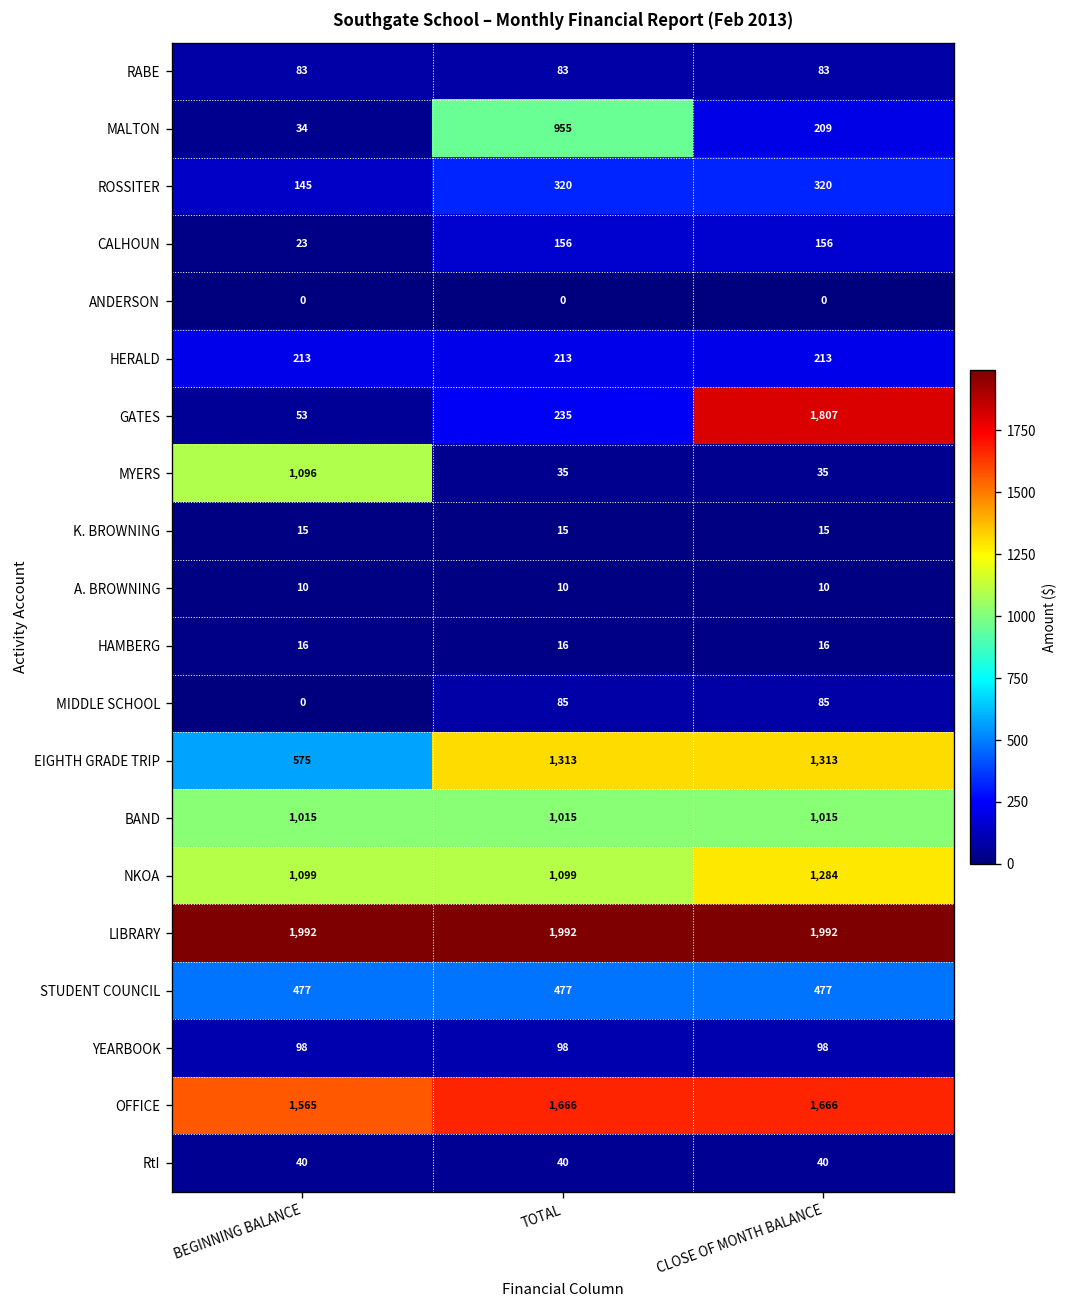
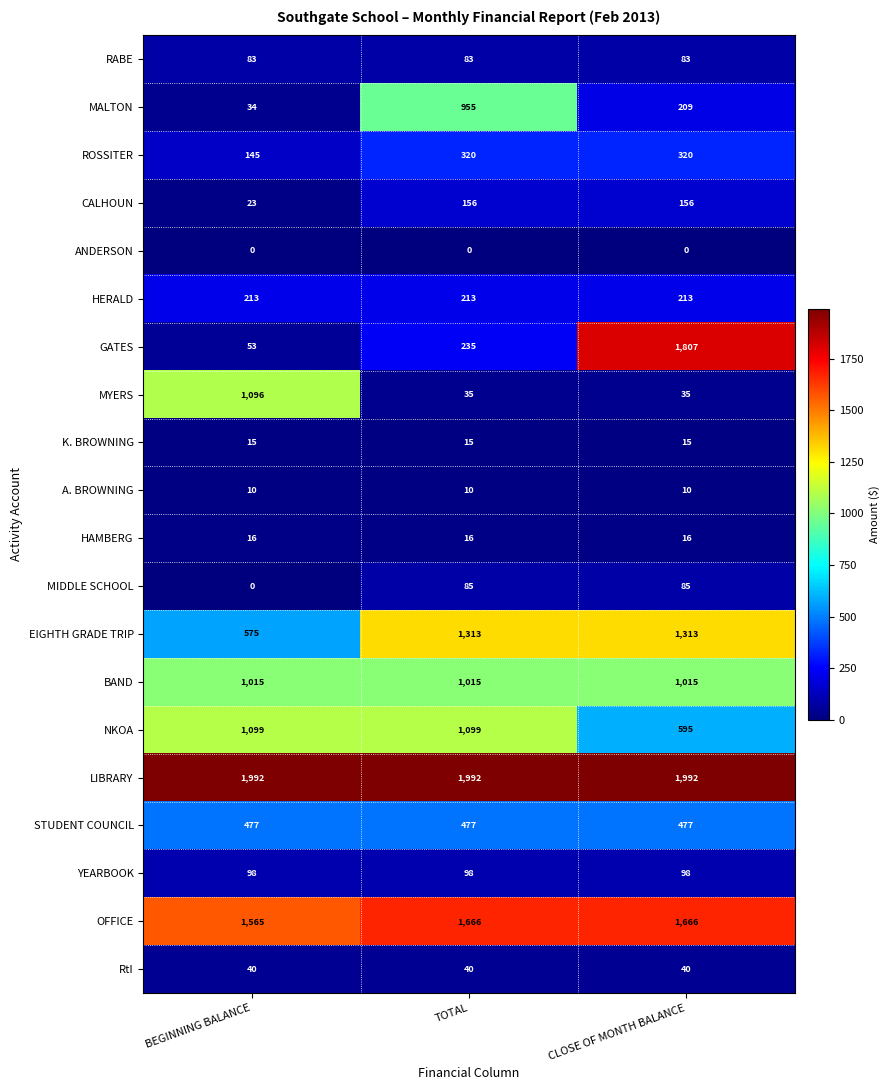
  {
    "RABE": {
      "BEGINNING BALANCE": "83",
      "TOTAL": "83",
      "CLOSE OF MONTH BALANCE": "83"
    },
    "MALTON": {
      "BEGINNING BALANCE": "34",
      "TOTAL": "955",
      "CLOSE OF MONTH BALANCE": "209"
    },
    "ROSSITER": {
      "BEGINNING BALANCE": "145",
      "TOTAL": "320",
      "CLOSE OF MONTH BALANCE": "320"
    },
    "CALHOUN": {
      "BEGINNING BALANCE": "23",
      "TOTAL": "156",
      "CLOSE OF MONTH BALANCE": "156"
    },
    "ANDERSON": {
      "BEGINNING BALANCE": "0",
      "TOTAL": "0",
      "CLOSE OF MONTH BALANCE": "0"
    },
    "HERALD": {
      "BEGINNING BALANCE": "213",
      "TOTAL": "213",
      "CLOSE OF MONTH BALANCE": "213"
    },
    "GATES": {
      "BEGINNING BALANCE": "53",
      "TOTAL": "235",
      "CLOSE OF MONTH BALANCE": "1,807"
    },
    "MYERS": {
      "BEGINNING BALANCE": "1,096",
      "TOTAL": "35",
      "CLOSE OF MONTH BALANCE": "35"
    },
    "K. BROWNING": {
      "BEGINNING BALANCE": "15",
      "TOTAL": "15",
      "CLOSE OF MONTH BALANCE": "15"
    },
    "A. BROWNING": {
      "BEGINNING BALANCE": "10",
      "TOTAL": "10",
      "CLOSE OF MONTH BALANCE": "10"
    },
    "HAMBERG": {
      "BEGINNING BALANCE": "16",
      "TOTAL": "16",
      "CLOSE OF MONTH BALANCE": "16"
    },
    "MIDDLE SCHOOL": {
      "BEGINNING BALANCE": "0",
      "TOTAL": "85",
      "CLOSE OF MONTH BALANCE": "85"
    },
    "EIGHTH GRADE TRIP": {
      "BEGINNING BALANCE": "575",
      "TOTAL": "1,313",
      "CLOSE OF MONTH BALANCE": "1,313"
    },
    "BAND": {
      "BEGINNING BALANCE": "1,015",
      "TOTAL": "1,015",
      "CLOSE OF MONTH BALANCE": "1,015"
    },
    "NKOA": {
      "BEGINNING BALANCE": "1,099",
      "TOTAL": "1,099",
-     "CLOSE OF MONTH BALANCE": "1,284"
+     "CLOSE OF MONTH BALANCE": "595"
    },
    "LIBRARY": {
      "BEGINNING BALANCE": "1,992",
      "TOTAL": "1,992",
      "CLOSE OF MONTH BALANCE": "1,992"
    },
    "STUDENT COUNCIL": {
      "BEGINNING BALANCE": "477",
      "TOTAL": "477",
      "CLOSE OF MONTH BALANCE": "477"
    },
    "YEARBOOK": {
      "BEGINNING BALANCE": "98",
      "TOTAL": "98",
      "CLOSE OF MONTH BALANCE": "98"
    },
    "OFFICE": {
      "BEGINNING BALANCE": "1,565",
      "TOTAL": "1,666",
      "CLOSE OF MONTH BALANCE": "1,666"
    },
    "RtI": {
      "BEGINNING BALANCE": "40",
      "TOTAL": "40",
      "CLOSE OF MONTH BALANCE": "40"
    }
  }
